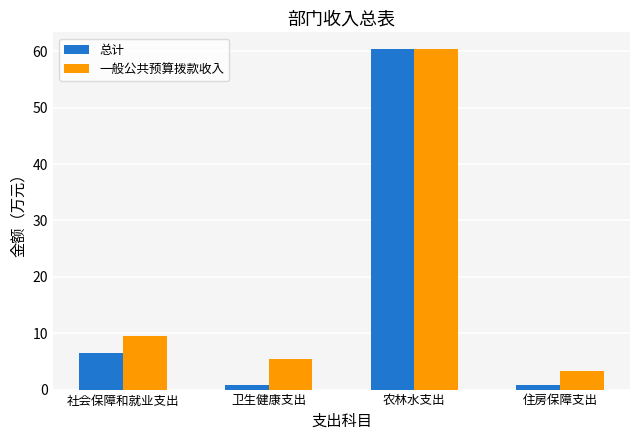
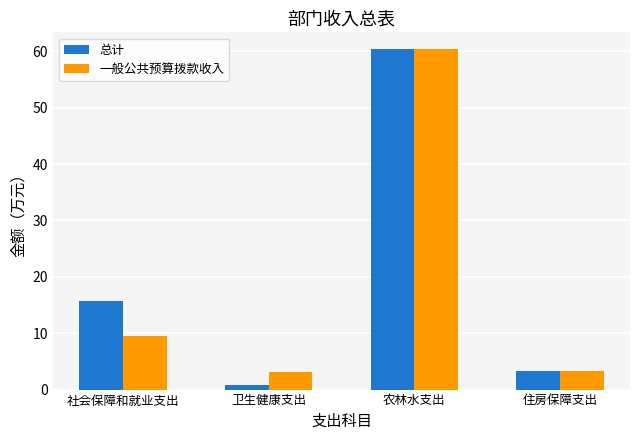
  {
    "总计": {
-     "社会保障和就业支出": 6,
+     "社会保障和就业支出": 16,
      "卫生健康支出": 1,
      "农林水支出": 60,
-     "住房保障支出": 1
+     "住房保障支出": 3
    },
    "一般公共预算拨款收入": {
      "社会保障和就业支出": 9,
-     "卫生健康支出": 6,
+     "卫生健康支出": 3,
      "农林水支出": 60,
      "住房保障支出": 3
    }
  }
